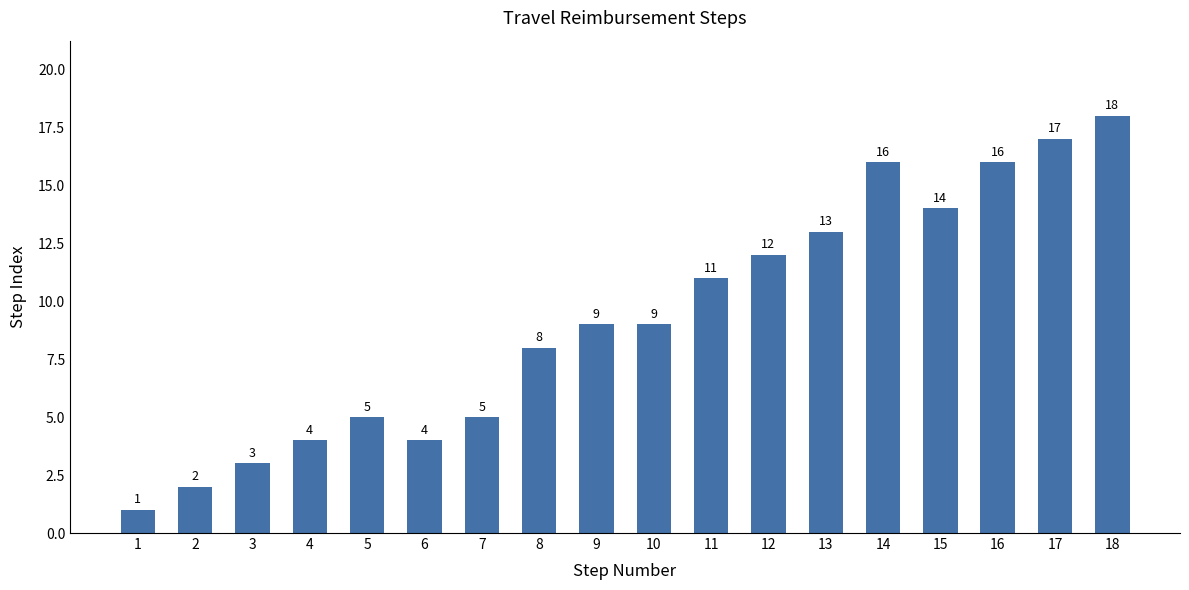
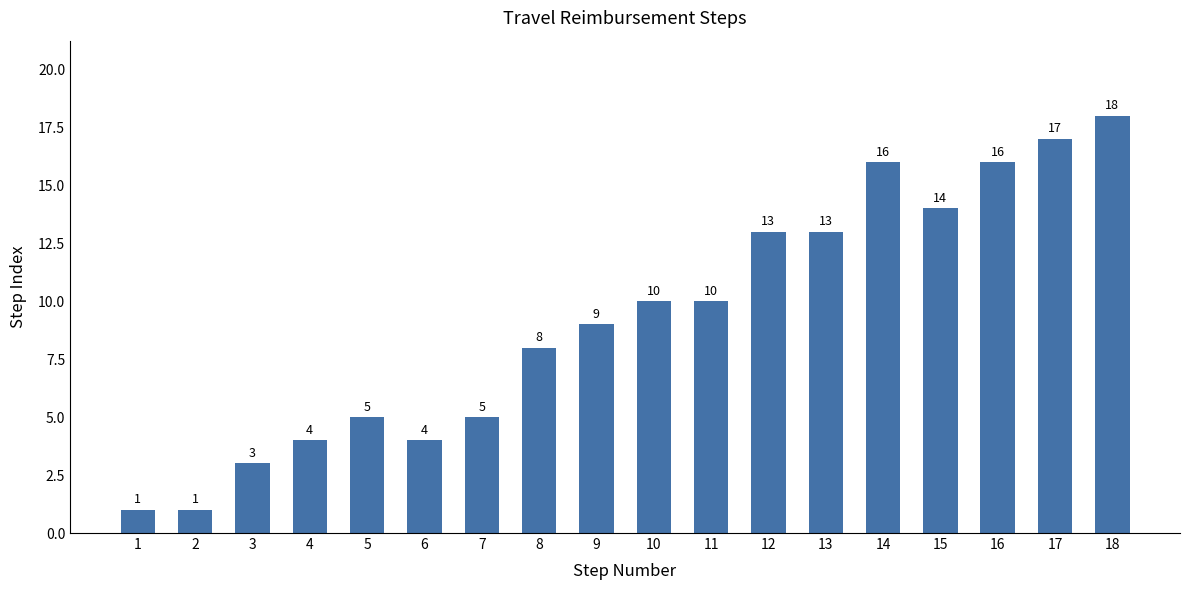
  {
    "1": 1,
-   "2": 2,
+   "2": 1,
    "3": 3,
    "4": 4,
    "5": 5,
    "6": 4,
    "7": 5,
    "8": 8,
    "9": 9,
-   "10": 9,
-   "11": 11,
-   "12": 12,
+   "10": 10,
+   "11": 10,
+   "12": 13,
    "13": 13,
    "14": 16,
    "15": 14,
    "16": 16,
    "17": 17,
    "18": 18
  }
